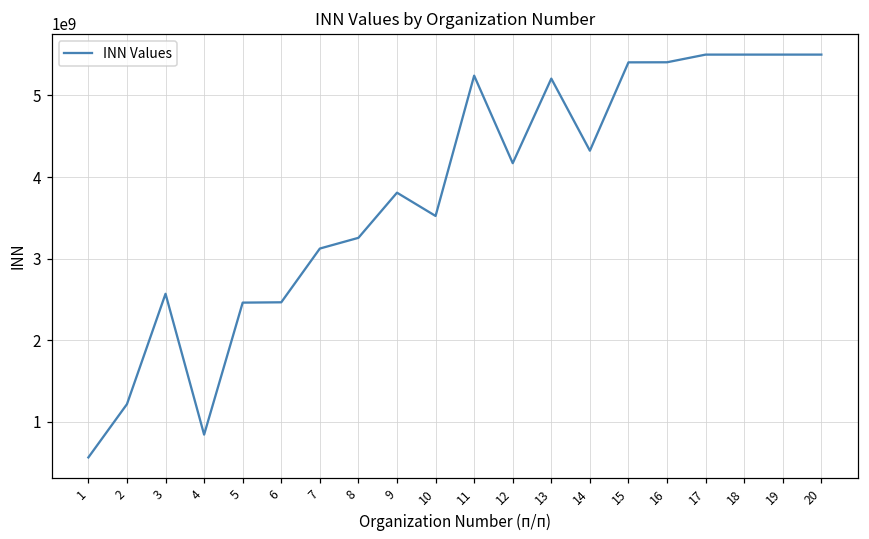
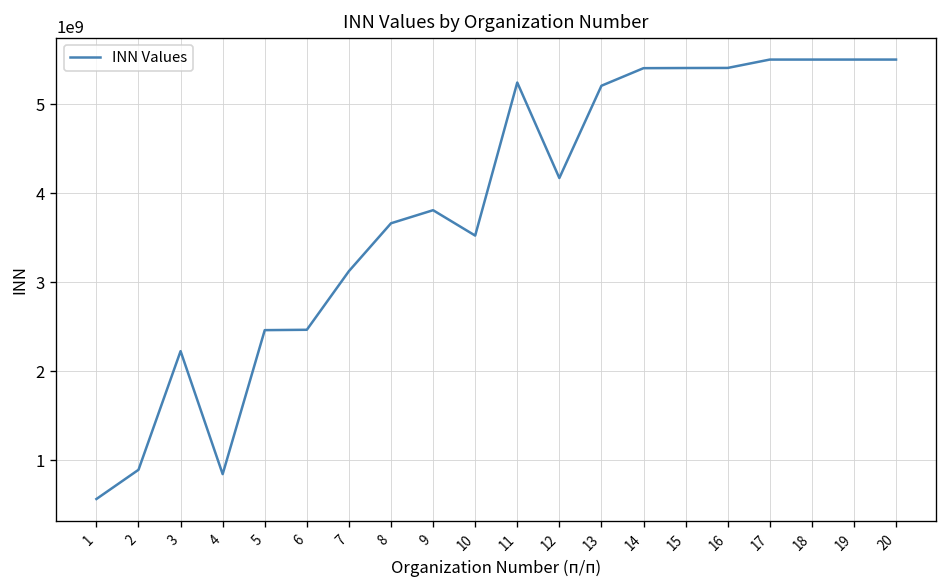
  {
    "1": 600000000,
-   "2": 1200000000,
-   "3": 2600000000,
+   "2": 900000000,
+   "3": 2200000000,
    "4": 800000000,
    "5": 2500000000,
    "6": 2500000000,
    "7": 3100000000,
-   "8": 3300000000,
+   "8": 3700000000,
    "9": 3800000000,
    "10": 3500000000,
    "11": 5200000000,
    "12": 4200000000,
    "13": 5200000000,
-   "14": 4300000000,
+   "14": 5400000000,
    "15": 5400000000,
    "16": 5400000000,
    "17": 5500000000,
    "18": 5500000000,
    "19": 5500000000,
    "20": 5500000000
  }
